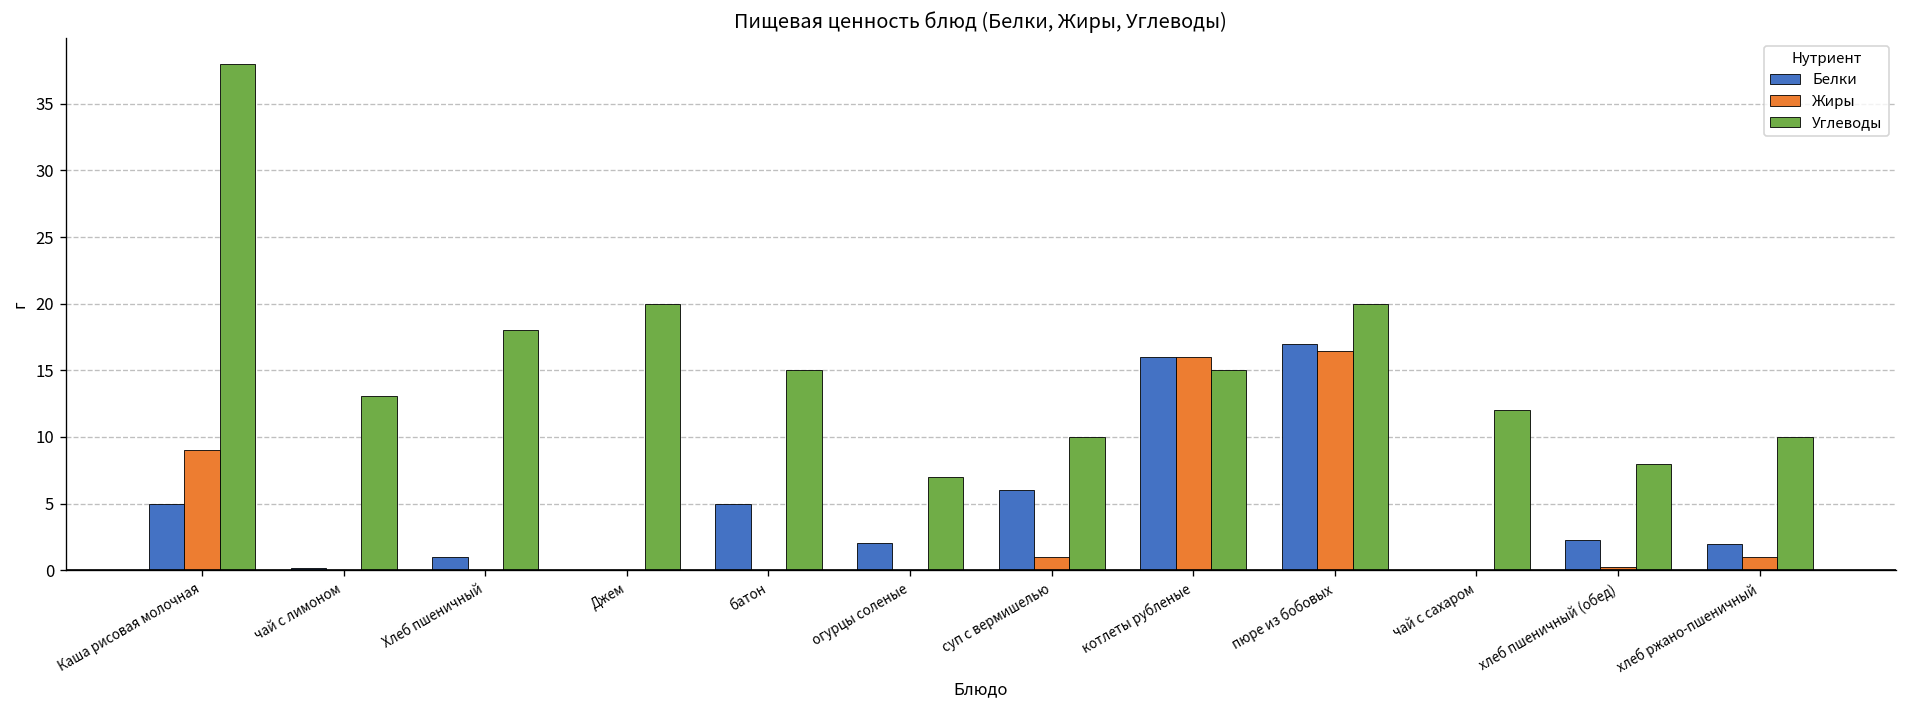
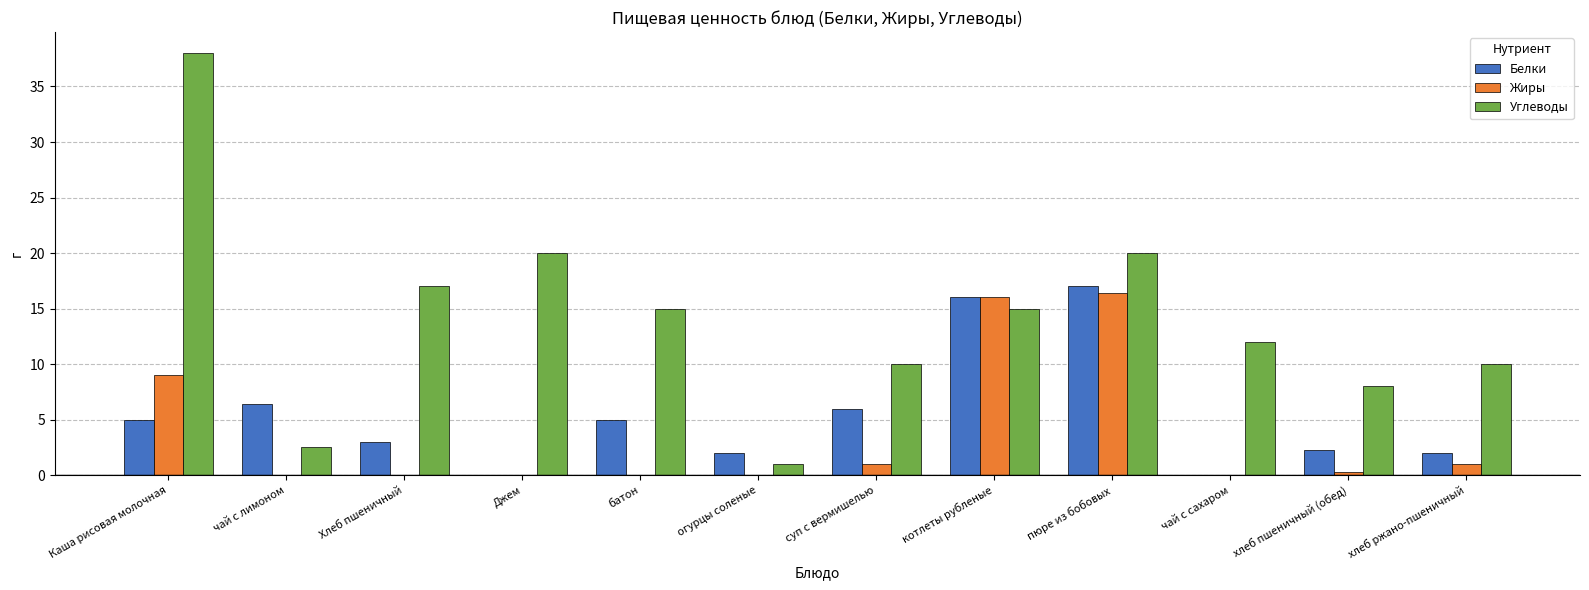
  {
    "Белки": {
      "Каша рисовая молочная": 5.0,
-     "чай с лимоном": 0.2,
-     "Хлеб пшеничный": 1,
+     "чай с лимоном": 6.4,
+     "Хлеб пшеничный": 3,
      "Джем": 0.0,
      "батон": 5.0,
      "огурцы соленые": 2.0,
      "суп с вермишелью": 6.0,
      "котлеты рубленые": 16.0,
      "пюре из бобовых": 17.0,
      "чай с сахаром": 0.0,
      "хлеб пшеничный (обед)": 2.3,
      "хлеб ржано-пшеничный": 2.0
    },
    "Жиры": {
      "Каша рисовая молочная": 9.0,
      "Хлеб пшеничный": 0.0,
      "Джем": 0.0,
      "батон": 0.0,
      "огурцы соленые": 0.0,
      "суп с вермишелью": 1.0,
      "котлеты рубленые": 16.0,
      "пюре из бобовых": 16.4,
      "чай с сахаром": 0.0,
      "хлеб пшеничный (обед)": 0.3,
      "хлеб ржано-пшеничный": 1.0
    },
    "Углеводы": {
      "Каша рисовая молочная": 38.0,
-     "чай с лимоном": 13.0,
-     "Хлеб пшеничный": 18,
+     "чай с лимоном": 2.6,
+     "Хлеб пшеничный": 17,
      "Джем": 20.0,
      "батон": 15.0,
-     "огурцы соленые": 7,
+     "огурцы соленые": 1,
      "суп с вермишелью": 10.0,
      "котлеты рубленые": 15.0,
      "пюре из бобовых": 20.0,
      "чай с сахаром": 12.0,
      "хлеб пшеничный (обед)": 8.0,
      "хлеб ржано-пшеничный": 10.0
    }
  }
